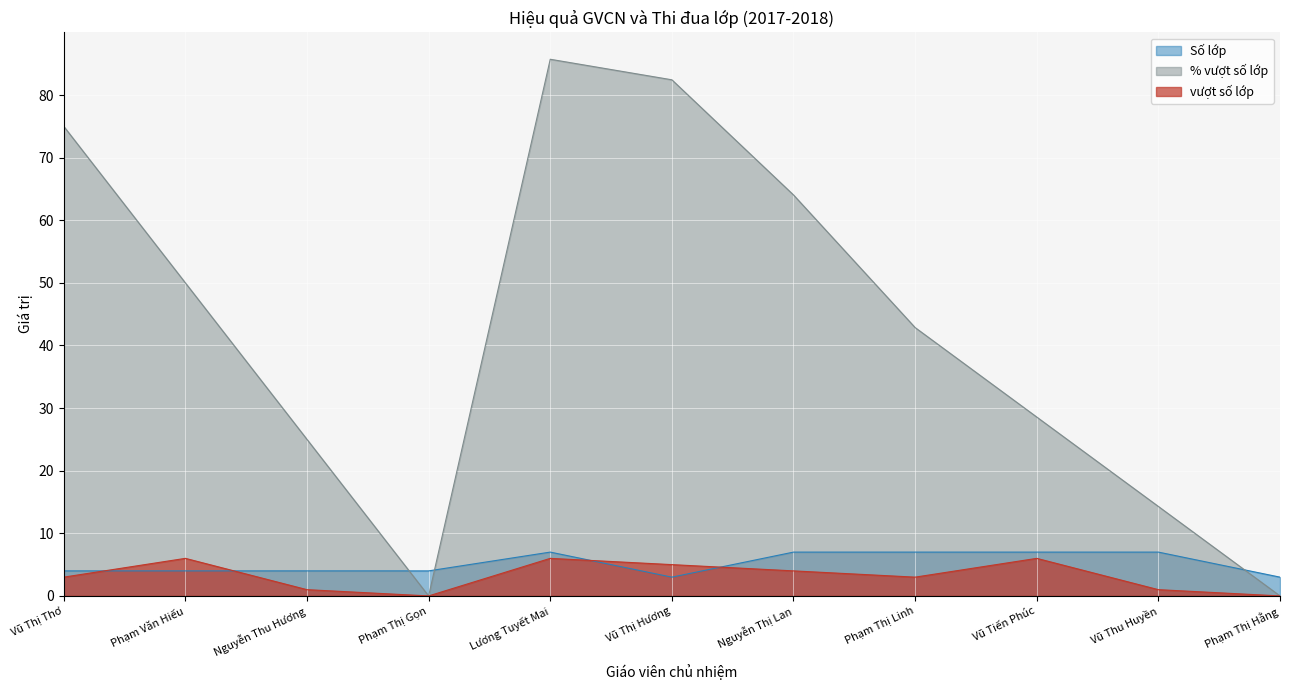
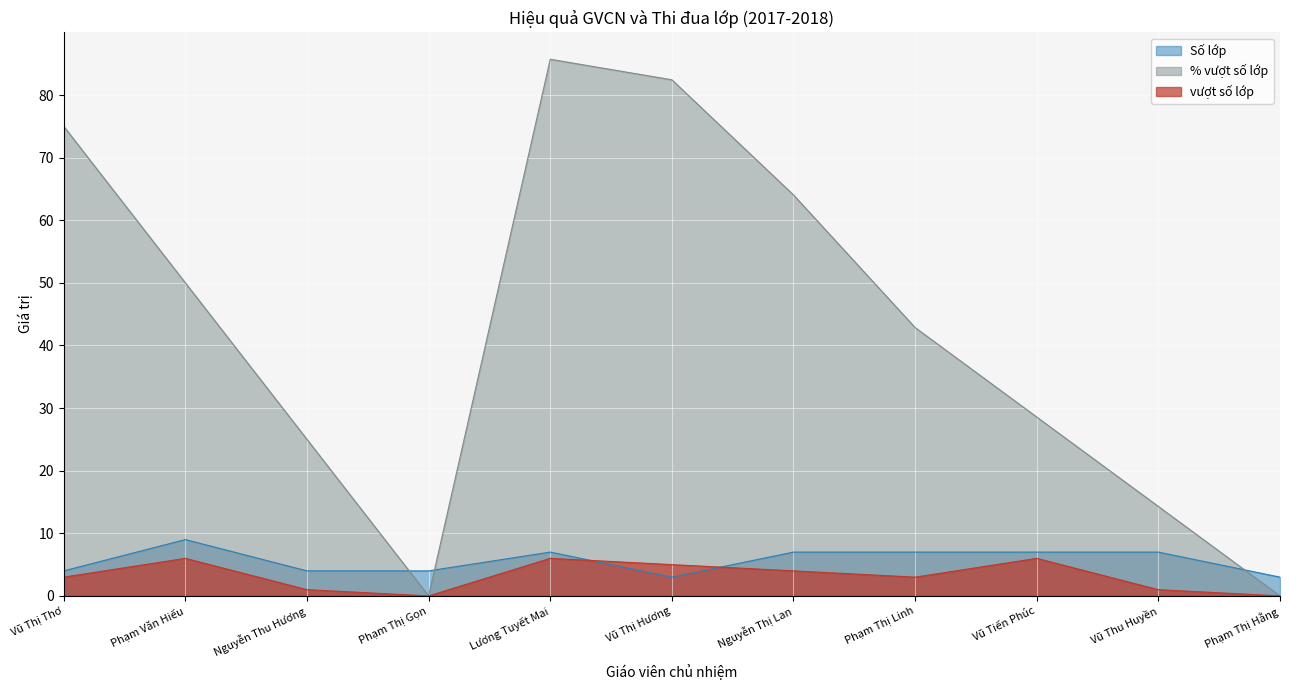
  {
    "Số lớp": {
      "Vũ Thị Thơ": 4,
-     "Phạm Văn Hiếu": 4,
+     "Phạm Văn Hiếu": 9,
      "Nguyễn Thu Hương": 4,
      "Phạm Thị Gọn": 4,
      "Lương Tuyết Mai": 7,
      "Vũ Thị Hương": 3,
      "Nguyễn Thị Lan": 7,
      "Phạm Thị Linh": 7,
      "Vũ Tiến Phúc": 7,
      "Vũ Thu Huyền": 7,
      "Phạm Thị Hằng": 3
    },
    "% vượt số lớp": {
      "Vũ Thị Thơ": 75,
      "Phạm Văn Hiếu": 50,
      "Nguyễn Thu Hương": 25,
      "Lương Tuyết Mai": 86,
      "Vũ Thị Hương": 82,
      "Nguyễn Thị Lan": 64,
      "Phạm Thị Linh": 43,
      "Vũ Tiến Phúc": 29,
      "Vũ Thu Huyền": 14
    },
    "vượt số lớp": {
      "Vũ Thị Thơ": 3,
      "Phạm Văn Hiếu": 6,
      "Nguyễn Thu Hương": 1,
      "Lương Tuyết Mai": 6,
      "Vũ Thị Hương": 5,
      "Nguyễn Thị Lan": 4,
      "Phạm Thị Linh": 3,
      "Vũ Tiến Phúc": 6,
      "Vũ Thu Huyền": 1
    }
  }
